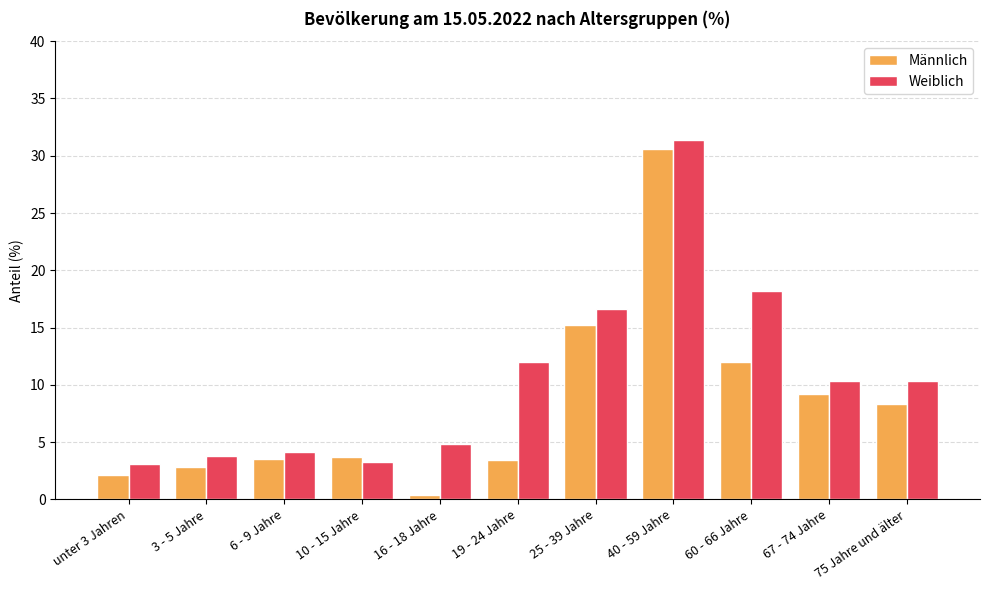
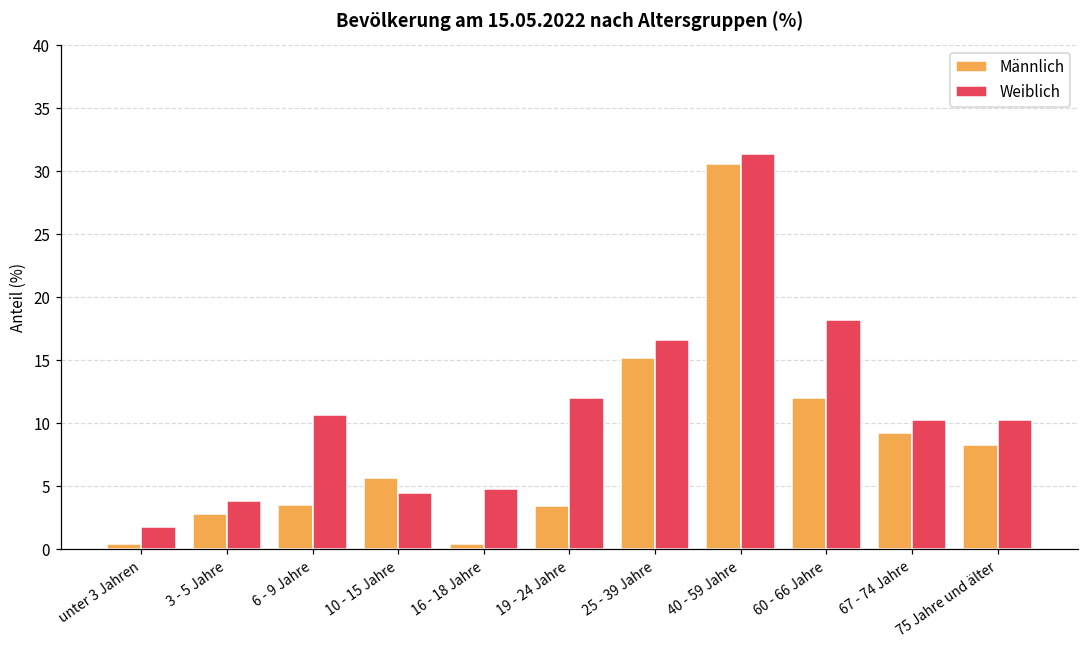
  {
    "Männlich": {
-     "unter 3 Jahren": 2.1,
+     "unter 3 Jahren": 0.4,
      "3 - 5 Jahre": 2.8,
      "6 - 9 Jahre": 3.5,
-     "10 - 15 Jahre": 3.7,
+     "10 - 15 Jahre": 5.7,
      "16 - 18 Jahre": 0.4,
      "19 - 24 Jahre": 3.4,
      "25 - 39 Jahre": 15.2,
      "40 - 59 Jahre": 30.6,
      "60 - 66 Jahre": 12.0,
      "67 - 74 Jahre": 9.2,
      "75 Jahre und älter": 8.3
    },
    "Weiblich": {
-     "unter 3 Jahren": 3.1,
+     "unter 3 Jahren": 1.8,
      "3 - 5 Jahre": 3.8,
-     "6 - 9 Jahre": 4.1,
-     "10 - 15 Jahre": 3.3,
+     "6 - 9 Jahre": 10.7,
+     "10 - 15 Jahre": 4.5,
      "16 - 18 Jahre": 4.8,
      "19 - 24 Jahre": 12.0,
      "25 - 39 Jahre": 16.6,
      "40 - 59 Jahre": 31.4,
      "60 - 66 Jahre": 18.2,
      "67 - 74 Jahre": 10.3,
      "75 Jahre und älter": 10.3
    }
  }
